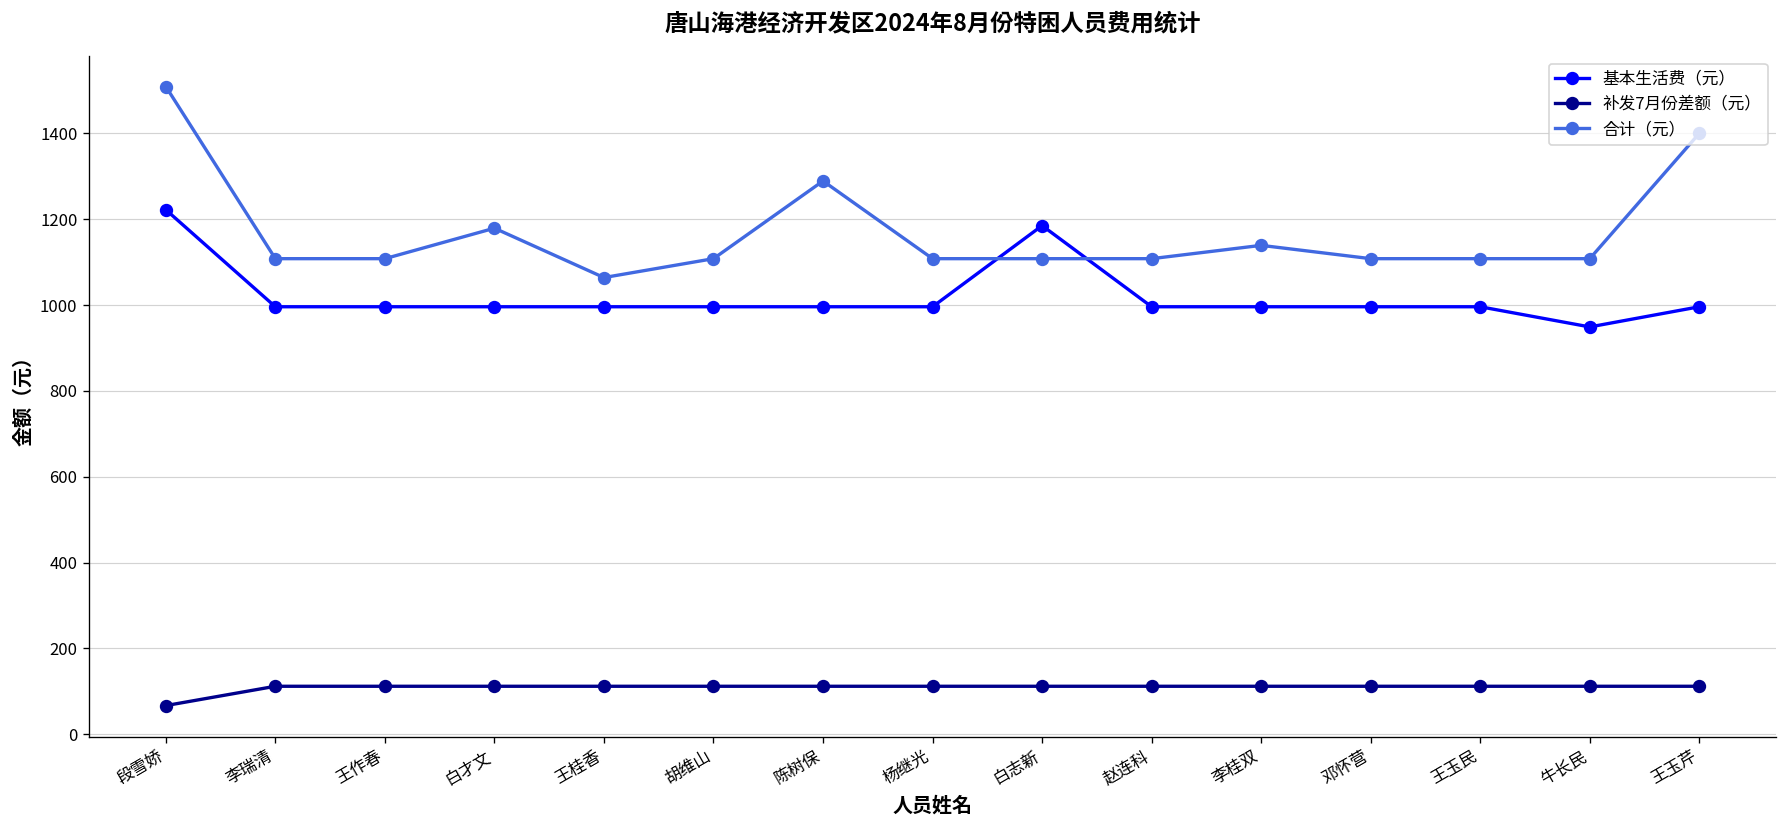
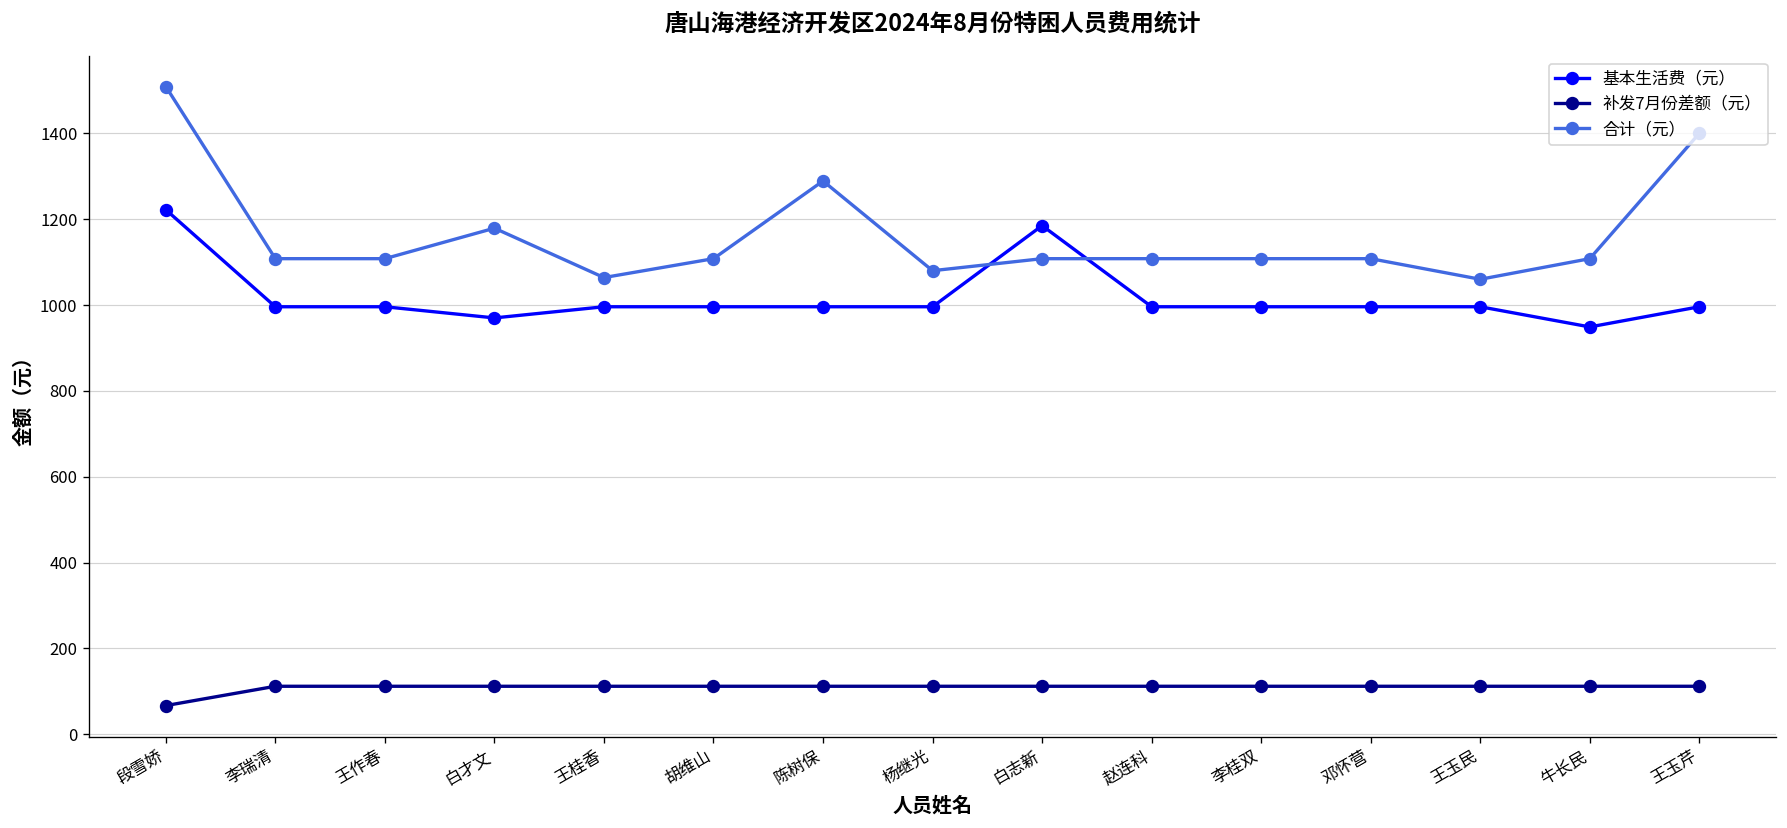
  {
    "基本生活费（元）": {
      "段雪娇": 1220,
      "李瑞清": 1000,
      "王作春": 1000,
-     "白才文": 1000,
+     "白才文": 970,
      "王桂香": 1000,
      "胡维山": 1000,
      "陈树保": 1000,
      "杨继光": 1000,
      "白志新": 1190,
      "赵连科": 1000,
      "李桂双": 1000,
      "邓怀营": 1000,
      "王玉民": 1000,
      "牛长民": 950,
      "王玉芹": 1000
    },
    "补发7月份差额（元）": {
      "段雪娇": 70,
      "李瑞清": 110,
      "王作春": 110,
      "白才文": 110,
      "王桂香": 110,
      "胡维山": 110,
      "陈树保": 110,
      "杨继光": 110,
      "白志新": 110,
      "赵连科": 110,
      "李桂双": 110,
      "邓怀营": 110,
      "王玉民": 110,
      "牛长民": 110,
      "王玉芹": 110
    },
    "合计（元）": {
      "段雪娇": 1510,
      "李瑞清": 1110,
      "王作春": 1110,
      "白才文": 1180,
      "王桂香": 1060,
      "胡维山": 1110,
      "陈树保": 1290,
-     "杨继光": 1110,
+     "杨继光": 1080,
      "白志新": 1110,
      "赵连科": 1110,
-     "李桂双": 1140,
+     "李桂双": 1110,
      "邓怀营": 1110,
-     "王玉民": 1110,
+     "王玉民": 1060,
      "牛长民": 1110
    }
  }
